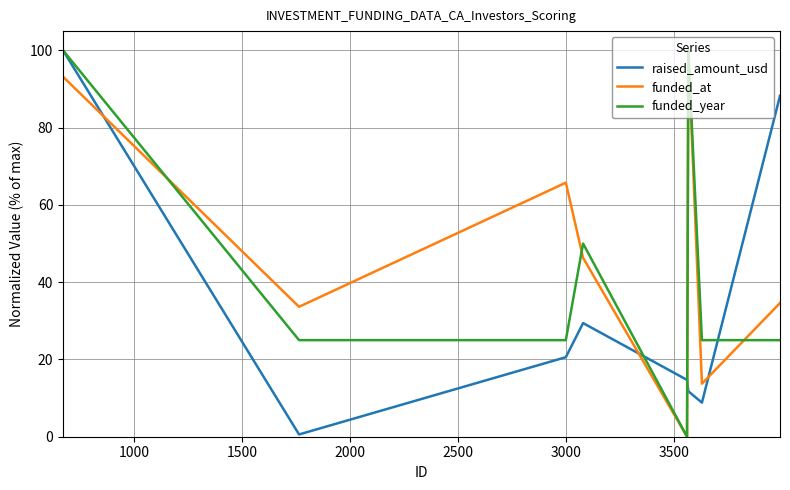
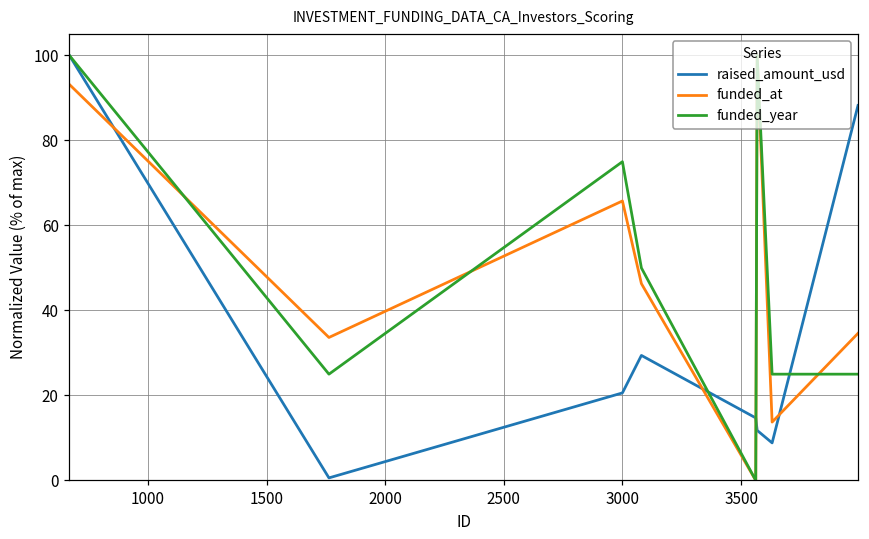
  {
    "raised_amount_usd": {
      "3000": 21
    },
    "funded_at": {
      "3000": 66
    },
    "funded_year": {
-     "3000": 25
+     "3000": 75
    }
  }
